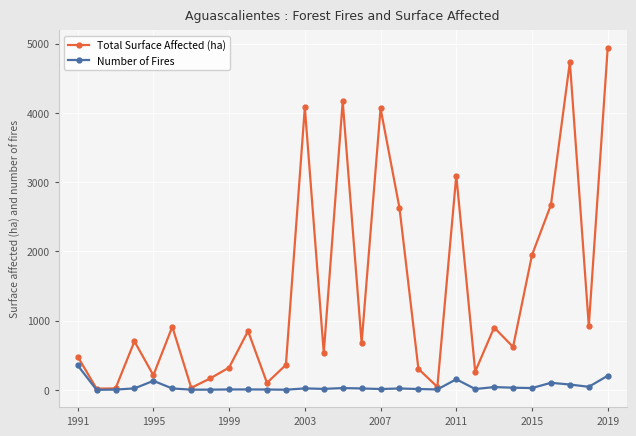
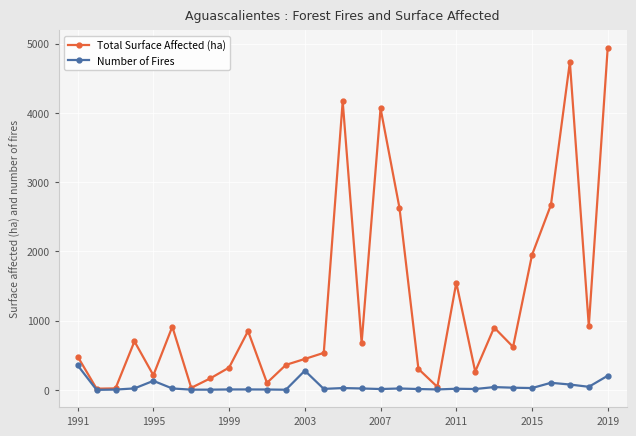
  {
    "Total Surface Affected (ha)": {
      "1991": 500,
      "1995": 200,
      "1999": 300,
-     "2003": 4100,
+     "2003": 400,
      "2007": 4100,
-     "2011": 3100,
+     "2011": 1500,
      "2015": 1900,
      "2019": 4900
    },
    "Number of Fires": {
      "1991": 400,
      "1995": 100,
      "1999": 0,
-     "2003": 0,
+     "2003": 300,
      "2007": 0,
-     "2011": 200,
+     "2011": 0,
      "2015": 0,
      "2019": 200
    }
  }
